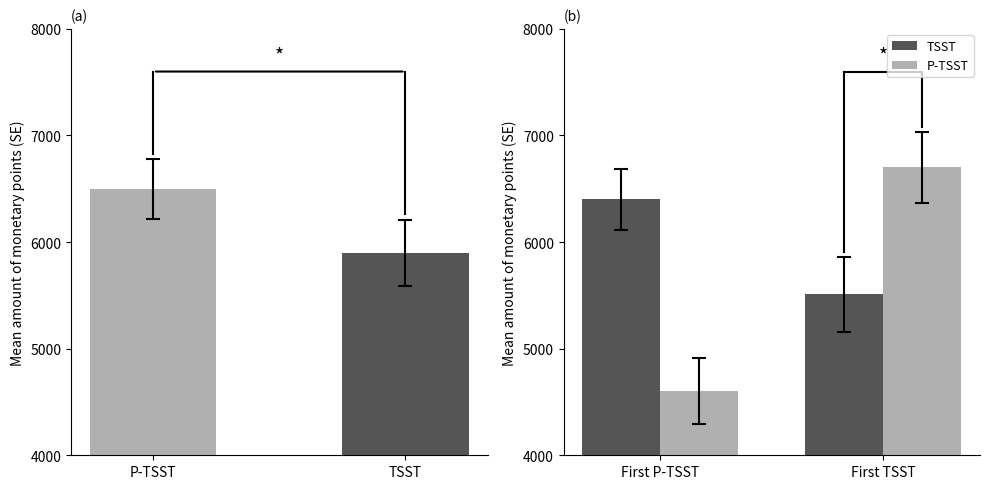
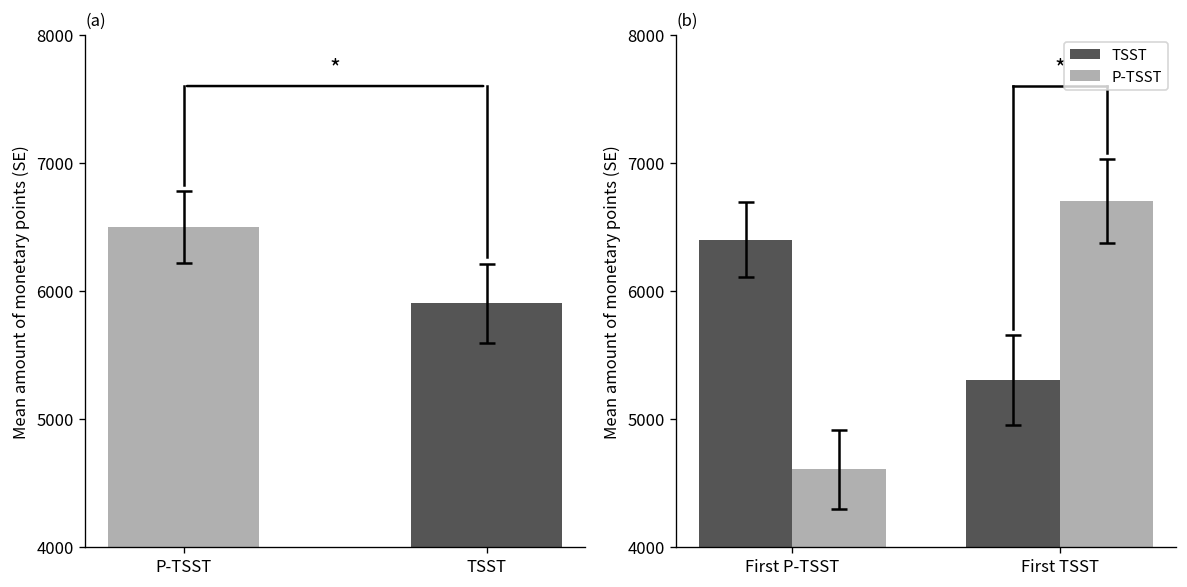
  {
    "(b)": {
      "TSST": {
        "First P-TSST": 6400,
-       "First TSST": 5510
+       "First TSST": 5300
      },
      "P-TSST": {
        "First P-TSST": 4600,
        "First TSST": 6700
      }
    }
  }
